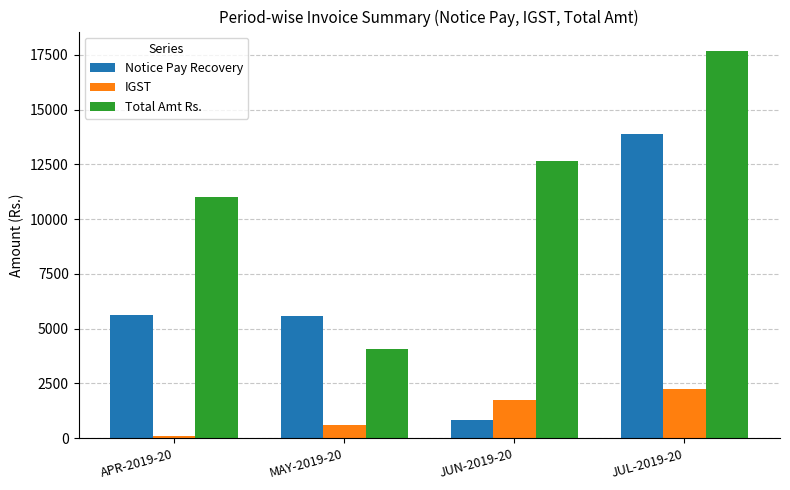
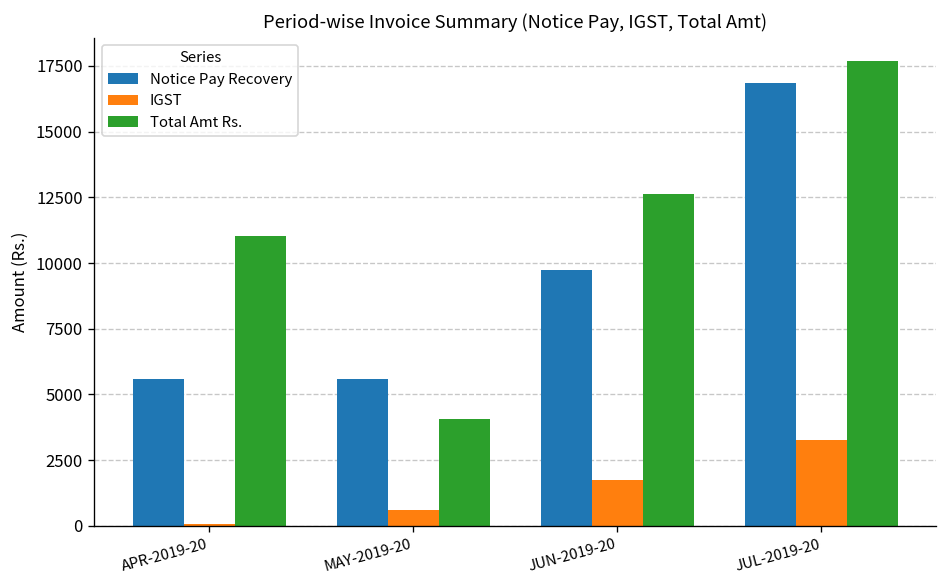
  {
    "Notice Pay Recovery": {
      "APR-2019-20": 5600,
      "MAY-2019-20": 5600,
-     "JUN-2019-20": 800,
-     "JUL-2019-20": 13900
+     "JUN-2019-20": 9700,
+     "JUL-2019-20": 16800
    },
    "IGST": {
      "MAY-2019-20": 600,
      "JUN-2019-20": 1800,
-     "JUL-2019-20": 2300
+     "JUL-2019-20": 3300
    },
    "Total Amt Rs.": {
      "APR-2019-20": 11000,
      "MAY-2019-20": 4100,
      "JUN-2019-20": 12600,
      "JUL-2019-20": 17700
    }
  }
